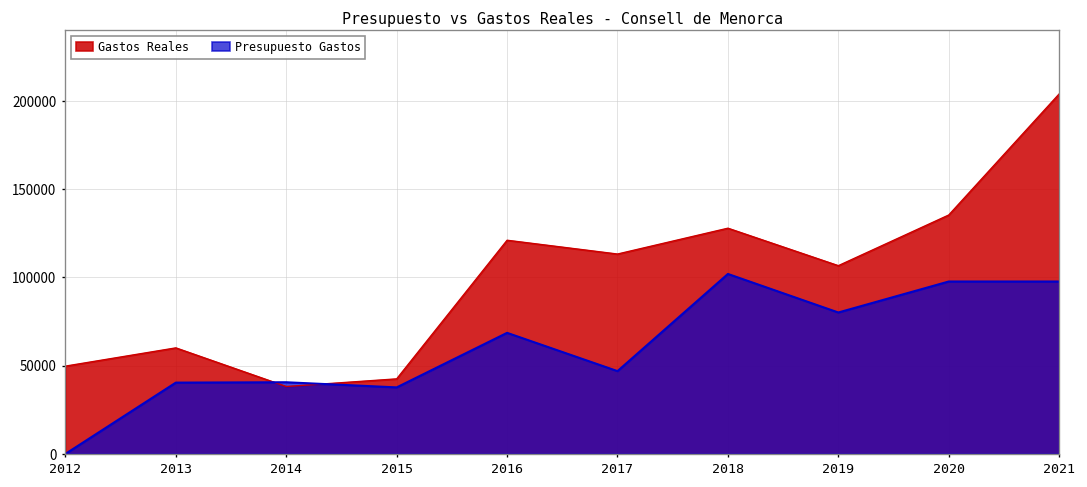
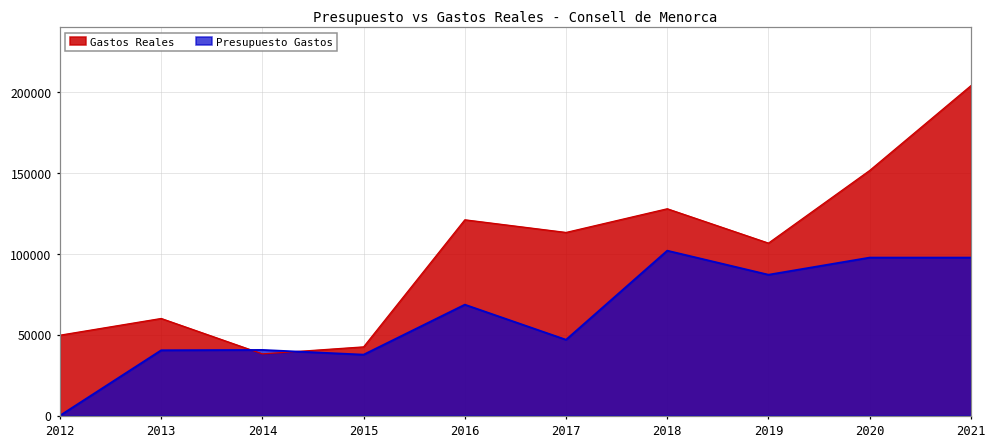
  {
    "Gastos Reales": {
      "2012": 50000,
      "2013": 60000,
      "2014": 38000,
      "2015": 42000,
      "2016": 121000,
      "2017": 113000,
      "2018": 128000,
      "2019": 107000,
-     "2020": 135000,
+     "2020": 152000,
      "2021": 204000
    },
    "Presupuesto Gastos": {
      "2012": 0,
      "2013": 40000,
      "2014": 41000,
      "2015": 38000,
      "2016": 69000,
      "2017": 47000,
      "2018": 102000,
-     "2019": 80000,
+     "2019": 87000,
      "2020": 98000,
      "2021": 98000
    }
  }
